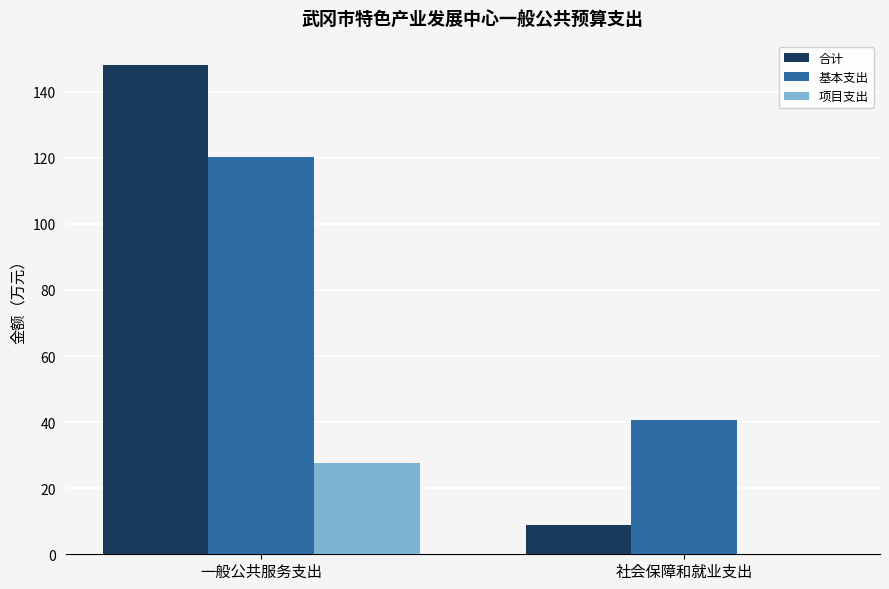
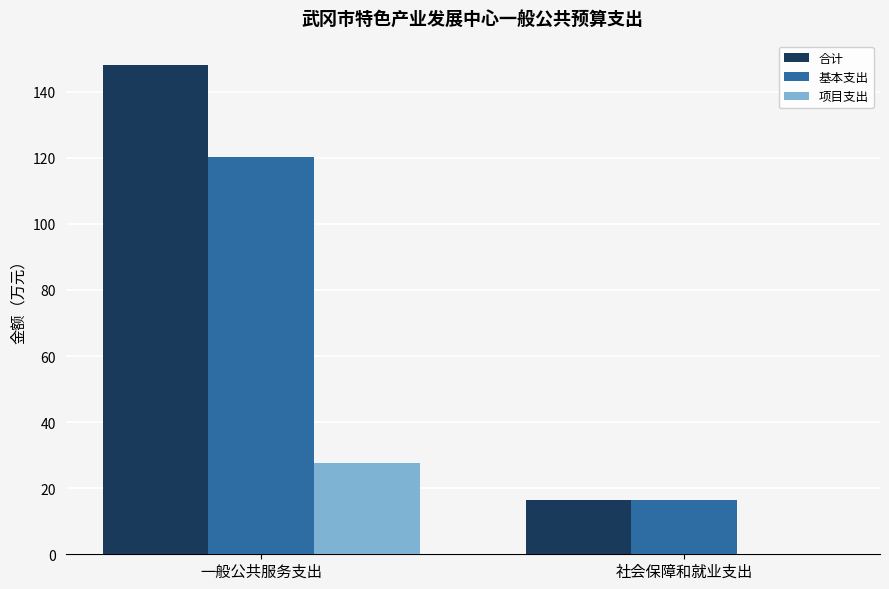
  {
    "合计": {
      "一般公共服务支出": 148,
-     "社会保障和就业支出": 9
+     "社会保障和就业支出": 16
    },
    "基本支出": {
      "一般公共服务支出": 120,
-     "社会保障和就业支出": 41
+     "社会保障和就业支出": 16
    },
    "项目支出": {
      "一般公共服务支出": 28,
      "社会保障和就业支出": 0
    }
  }
